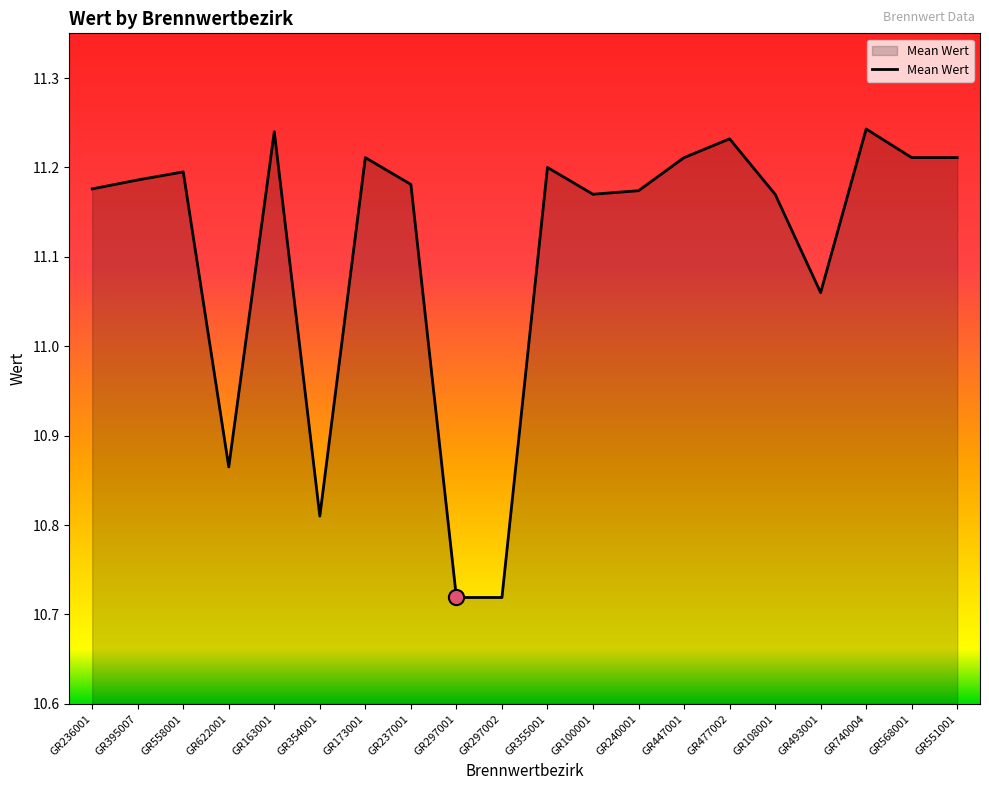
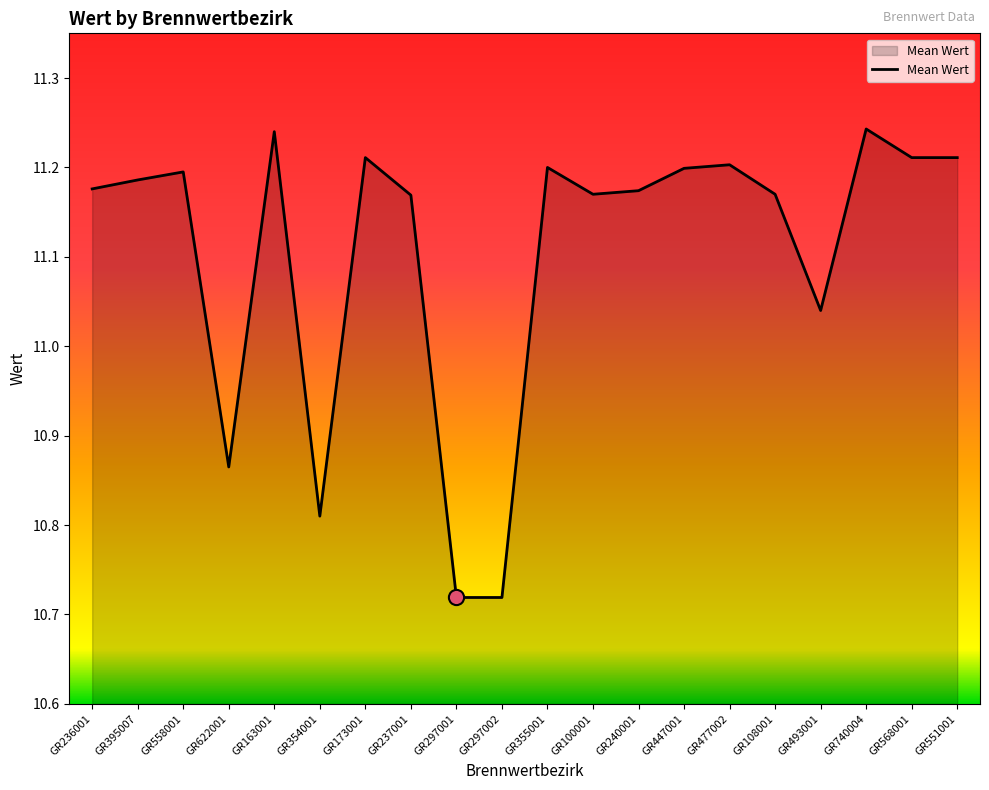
  {
    "Mean Wert": {
      "GR236001": 11.18,
      "GR395007": 11.19,
      "GR558001": 11.20,
      "GR622001": 10.87,
      "GR163001": 11.24,
      "GR354001": 10.81,
      "GR173001": 11.21,
-     "GR237001": 11.18,
+     "GR237001": 11.17,
      "GR297002": 10.72,
      "GR355001": 11.20,
      "GR100001": 11.17,
      "GR240001": 11.17,
-     "GR447001": 11.21,
-     "GR477002": 11.23,
+     "GR447001": 11.20,
+     "GR477002": 11.20,
      "GR108001": 11.17,
-     "GR493001": 11.06,
+     "GR493001": 11.04,
      "GR740004": 11.24,
      "GR568001": 11.21,
      "GR551001": 11.21
    }
  }
